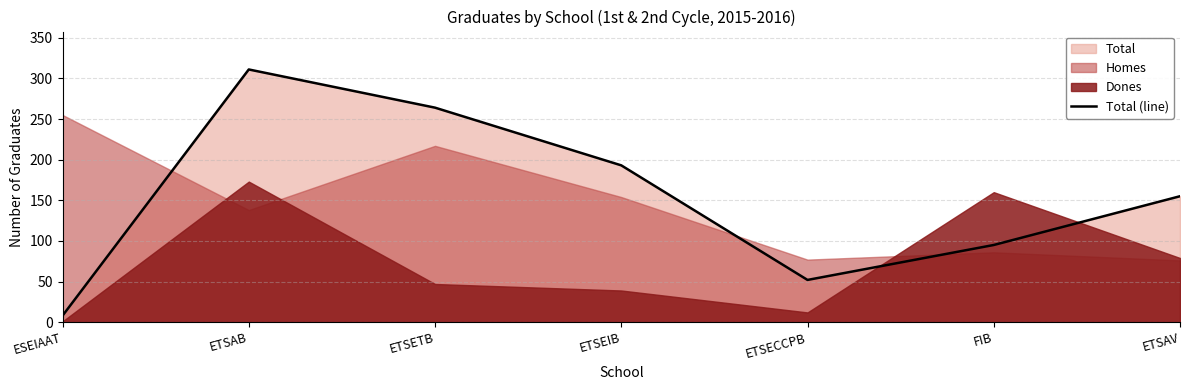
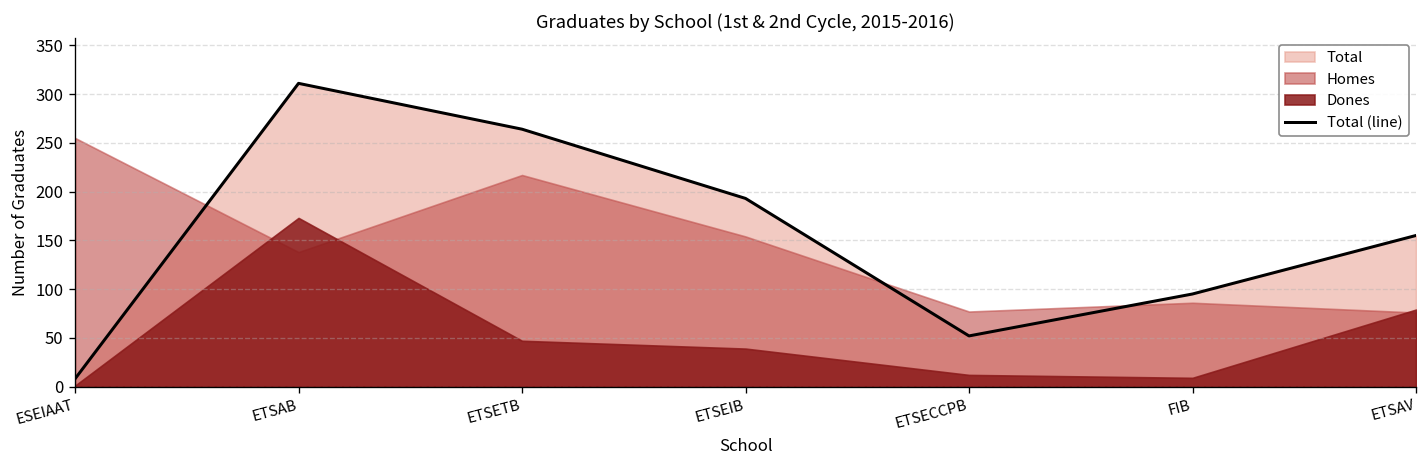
  {
    "Total": {
      "ESEIAAT": 10,
      "ETSAB": 310,
      "ETSETB": 260,
      "ETSEIB": 190,
      "ETSECCPB": 50,
      "FIB": 100,
      "ETSAV": 160
    },
    "Homes": {
      "ESEIAAT": 260,
      "ETSAB": 140,
      "ETSETB": 220,
      "ETSEIB": 150,
      "ETSECCPB": 80,
      "FIB": 90
    },
    "Dones": {
      "ETSAB": 170,
      "ETSETB": 50,
      "ETSEIB": 40,
      "ETSECCPB": 10,
-     "FIB": 160
+     "FIB": 10
    }
  }
